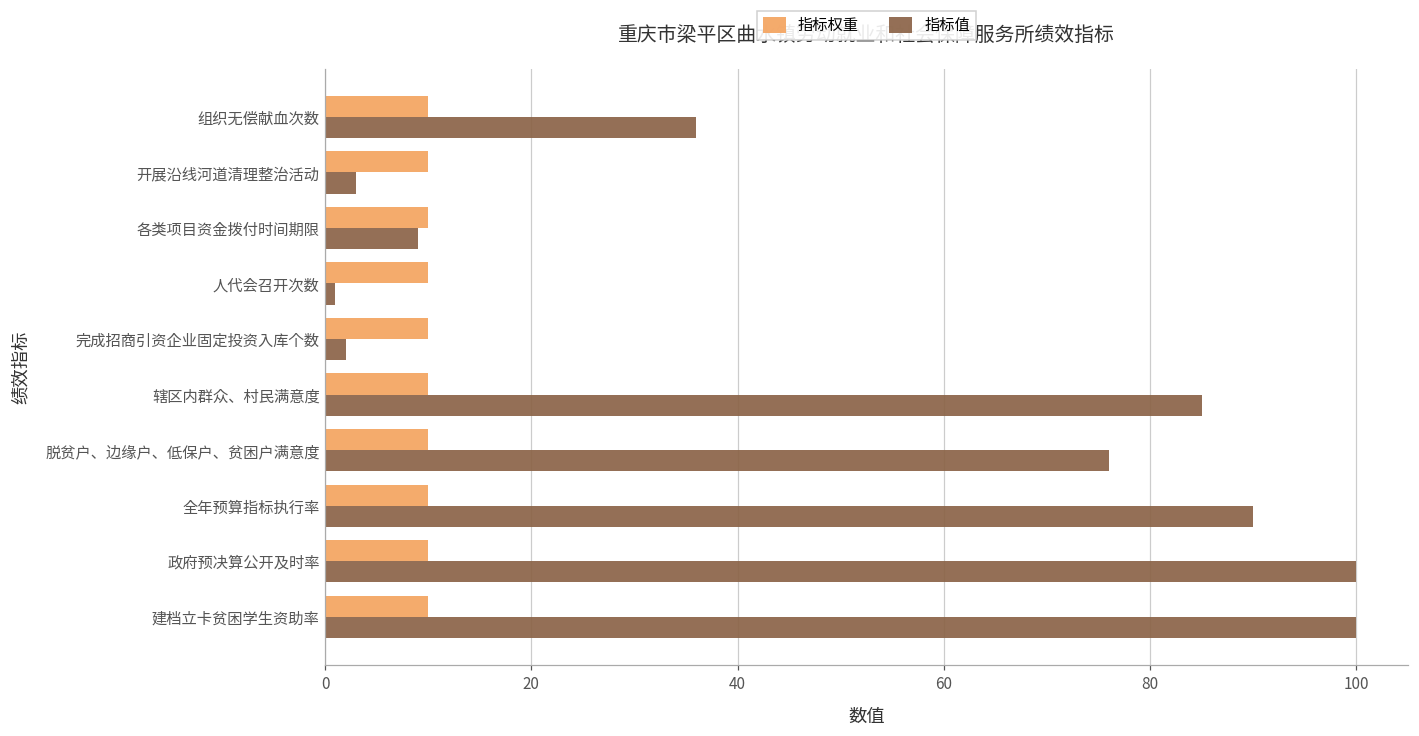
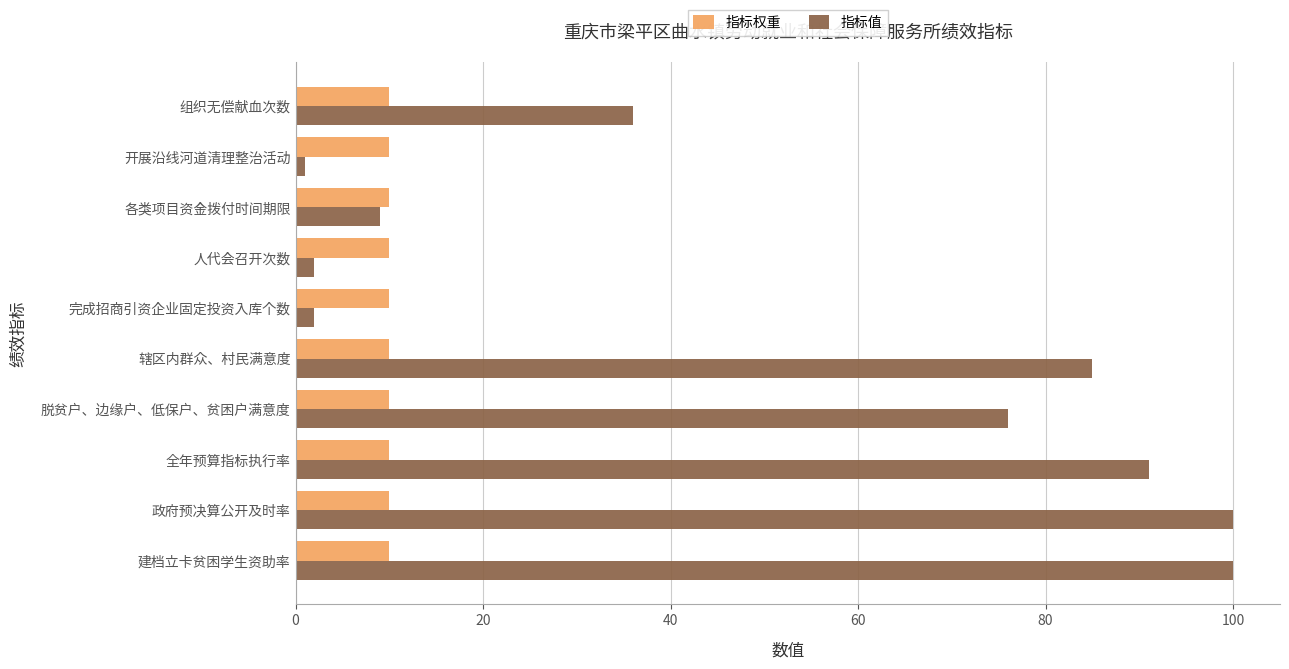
  {
    "指标权重": {
      "组织无偿献血次数": 10,
      "开展沿线河道清理整治活动": 10,
      "各类项目资金拨付时间期限": 10,
      "人代会召开次数": 10,
      "完成招商引资企业固定投资入库个数": 10,
      "辖区内群众、村民满意度": 10,
      "脱贫户、边缘户、低保户、贫困户满意度": 10,
      "全年预算指标执行率": 10,
      "政府预决算公开及时率": 10,
      "建档立卡贫困学生资助率": 10
    },
    "指标值": {
      "组织无偿献血次数": 36,
-     "开展沿线河道清理整治活动": 3,
+     "开展沿线河道清理整治活动": 1,
      "各类项目资金拨付时间期限": 9,
-     "人代会召开次数": 1,
+     "人代会召开次数": 2,
      "完成招商引资企业固定投资入库个数": 2,
      "辖区内群众、村民满意度": 85,
      "脱贫户、边缘户、低保户、贫困户满意度": 76,
-     "全年预算指标执行率": 90,
+     "全年预算指标执行率": 91,
      "政府预决算公开及时率": 100,
      "建档立卡贫困学生资助率": 100
    }
  }
